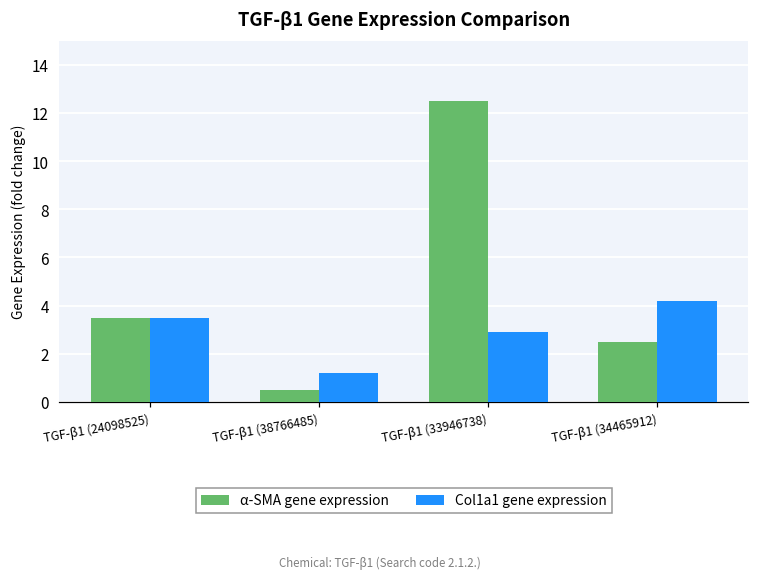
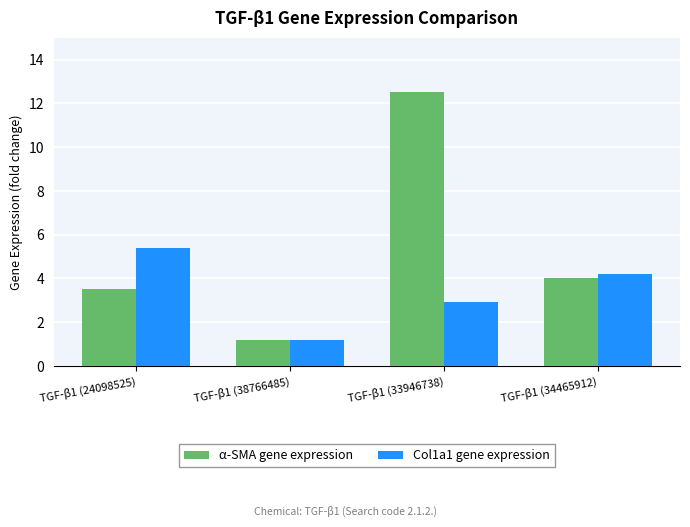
  {
    "α-SMA gene expression": {
      "TGF-β1 (24098525)": 3.5,
-     "TGF-β1 (38766485)": 0.5,
+     "TGF-β1 (38766485)": 1.2,
      "TGF-β1 (33946738)": 12.5,
-     "TGF-β1 (34465912)": 2.5
+     "TGF-β1 (34465912)": 4.0
    },
    "Col1a1 gene expression": {
-     "TGF-β1 (24098525)": 3.5,
+     "TGF-β1 (24098525)": 5.4,
      "TGF-β1 (38766485)": 1.2,
      "TGF-β1 (33946738)": 2.9,
      "TGF-β1 (34465912)": 4.2
    }
  }
